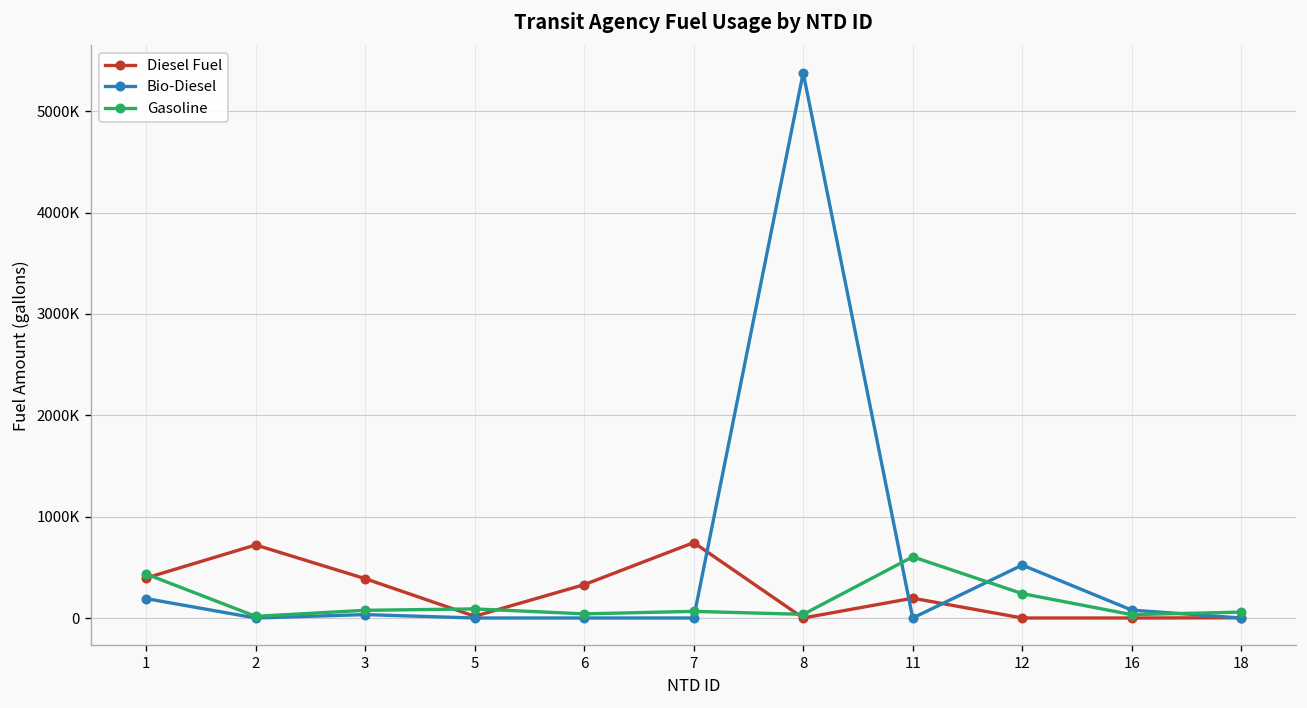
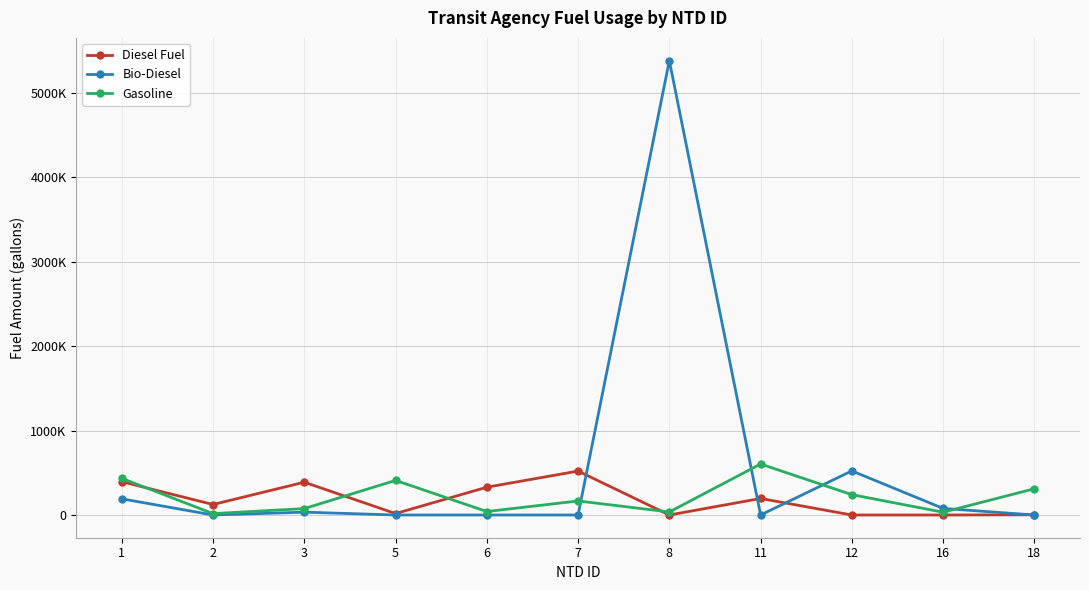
  {
    "Diesel Fuel": {
      "1": 400000,
-     "2": 700000,
+     "2": 100000,
      "3": 400000,
      "6": 300000,
-     "7": 700000,
+     "7": 500000,
      "8": 0,
      "11": 200000,
      "12": 0,
      "16": 0
    },
    "Bio-Diesel": {
      "1": 200000,
      "3": 0,
      "6": 0,
      "7": 0,
      "8": 5400000,
      "11": 0,
      "12": 500000,
      "16": 100000
    },
    "Gasoline": {
      "1": 400000,
      "3": 100000,
-     "5": 100000,
+     "5": 400000,
      "6": 0,
-     "7": 100000,
+     "7": 200000,
      "8": 0,
      "11": 600000,
      "12": 200000,
      "16": 0,
-     "18": 100000
+     "18": 300000
    }
  }
